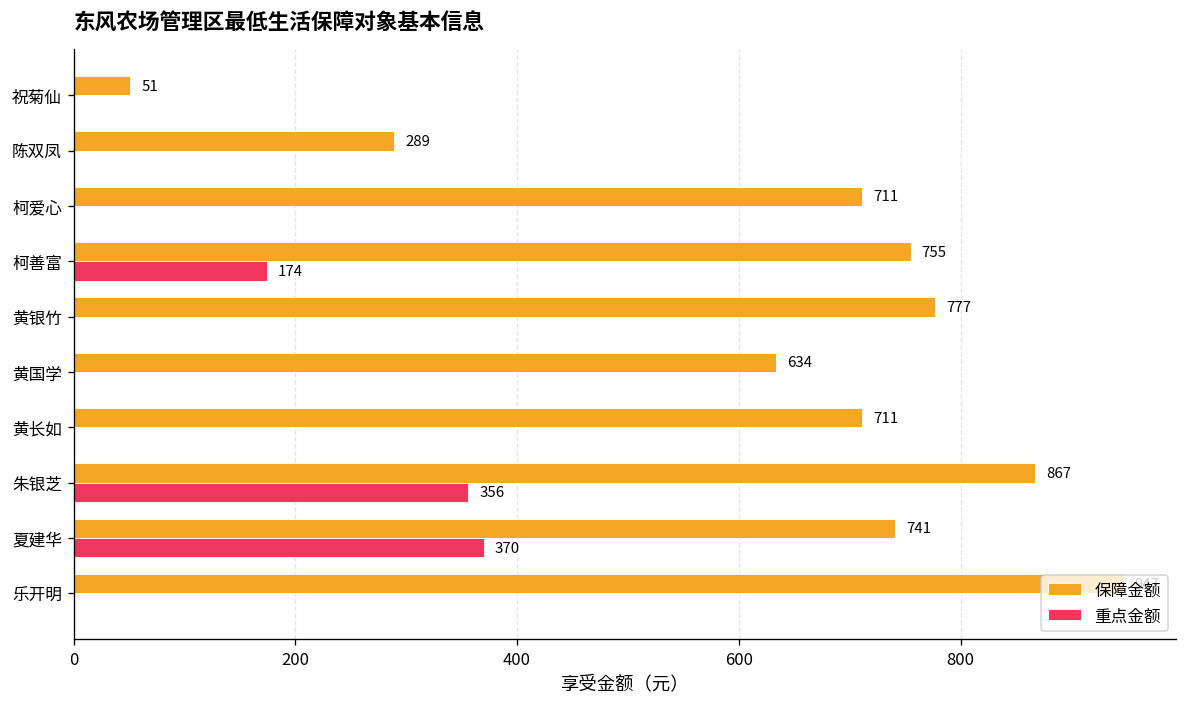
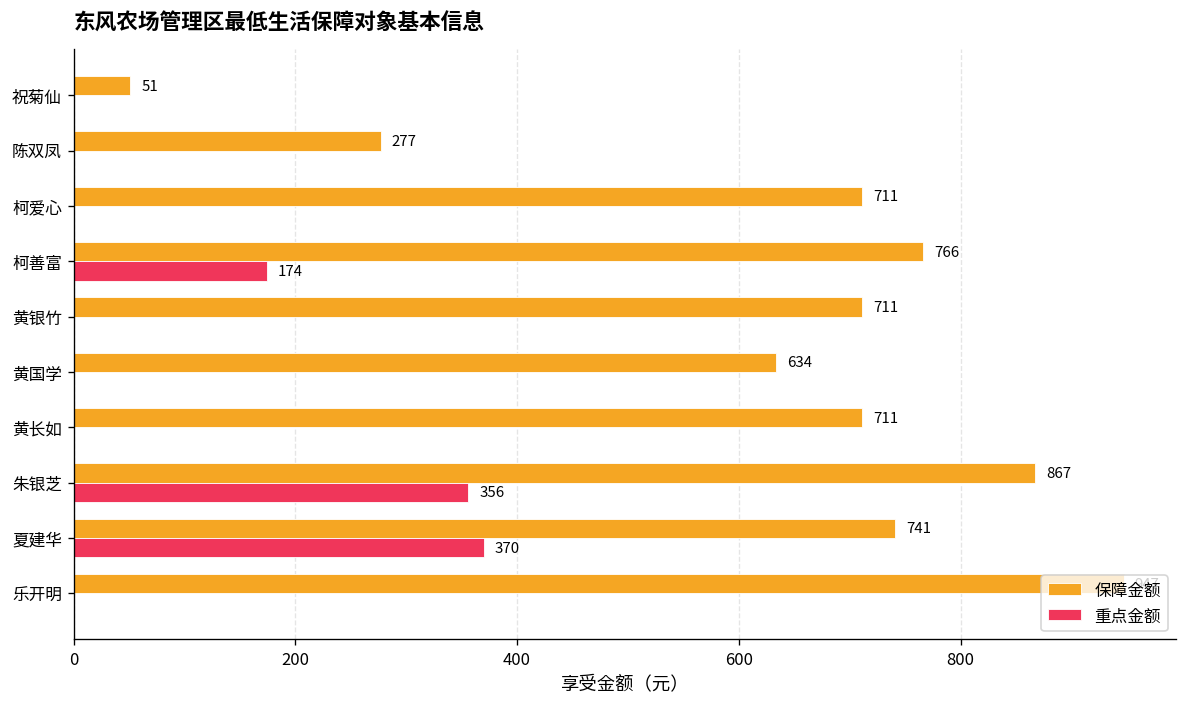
  {
    "保障金额": {
      "祝菊仙": 51,
-     "陈双凤": 289,
+     "陈双凤": 277,
      "柯爱心": 711,
-     "柯善富": 755,
-     "黄银竹": 777,
+     "柯善富": 766,
+     "黄银竹": 711,
      "黄国学": 634,
      "黄长如": 711,
      "朱银芝": 867,
      "夏建华": 741
    },
    "重点金额": {
      "柯善富": 174,
      "朱银芝": 356,
      "夏建华": 370
    }
  }
